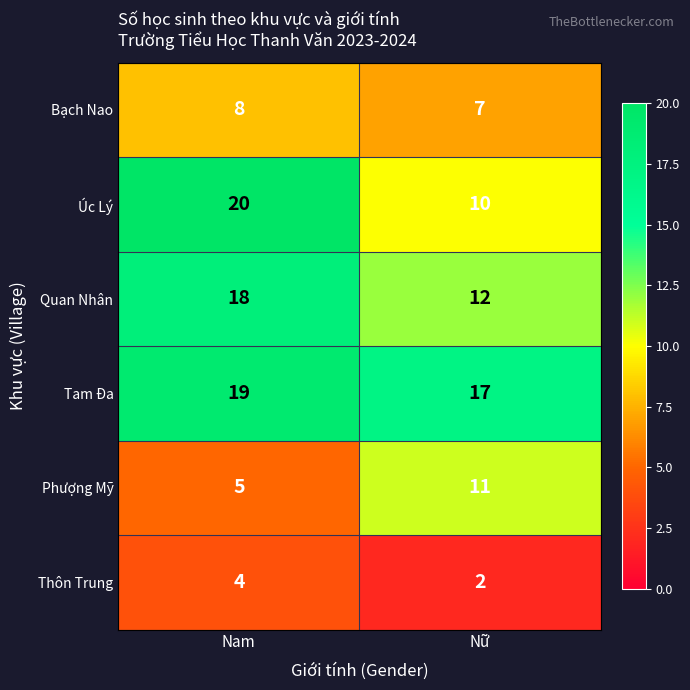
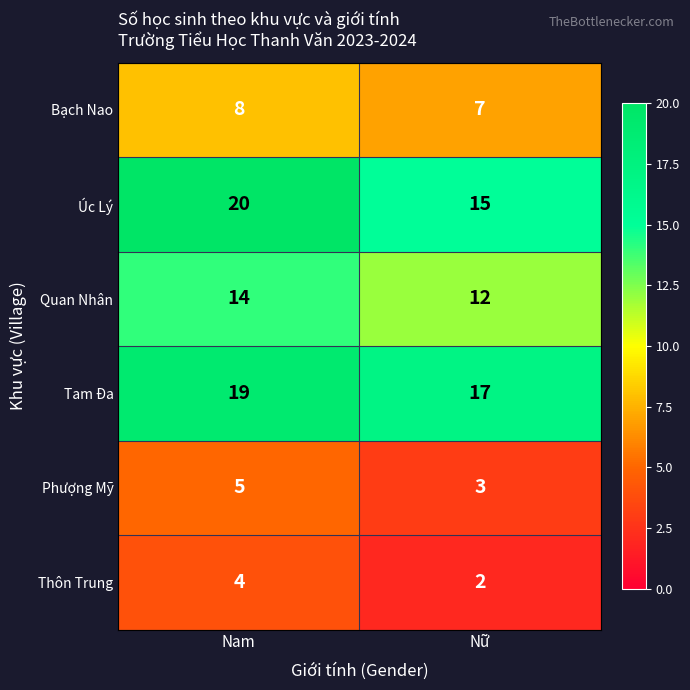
  {
    "Bạch Nao": {
      "Nam": 8,
      "Nữ": 7
    },
    "Úc Lý": {
      "Nam": 20,
-     "Nữ": 10
+     "Nữ": 15
    },
    "Quan Nhân": {
-     "Nam": 18,
+     "Nam": 14,
      "Nữ": 12
    },
    "Tam Đa": {
      "Nam": 19,
      "Nữ": 17
    },
    "Phượng Mỹ": {
      "Nam": 5,
-     "Nữ": 11
+     "Nữ": 3
    },
    "Thôn Trung": {
      "Nam": 4,
      "Nữ": 2
    }
  }
